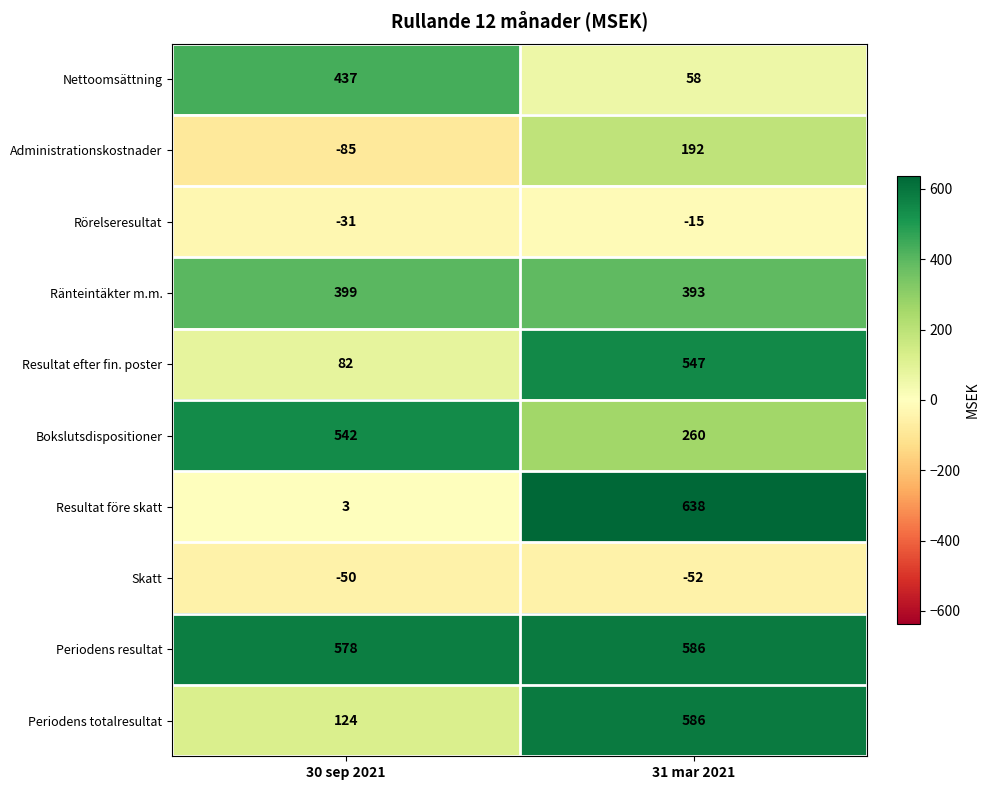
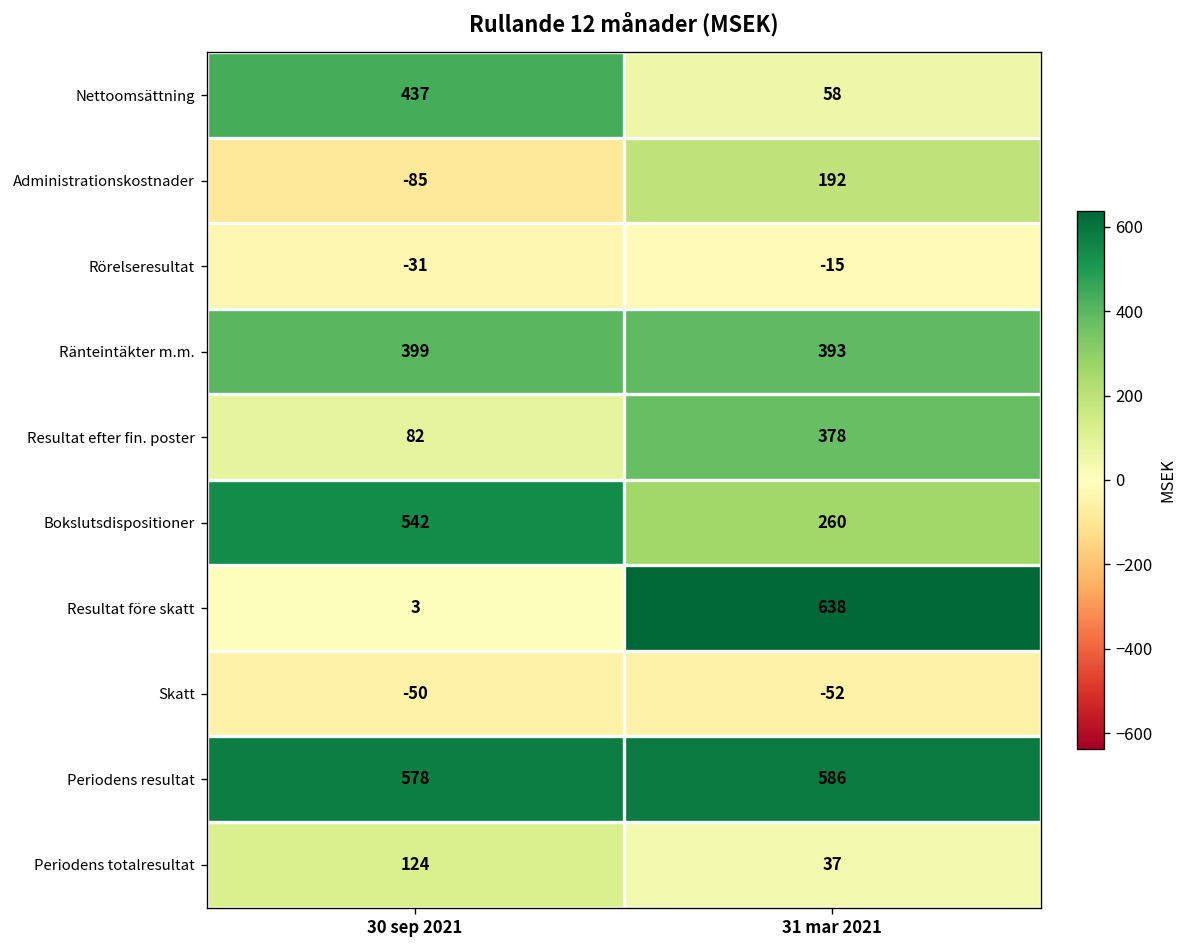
  {
    "Nettoomsättning": {
      "30 sep 2021": 437,
      "31 mar 2021": 58
    },
    "Administrationskostnader": {
      "30 sep 2021": -85,
      "31 mar 2021": 192
    },
    "Rörelseresultat": {
      "30 sep 2021": -31,
      "31 mar 2021": -15
    },
    "Ränteintäkter m.m.": {
      "30 sep 2021": 399,
      "31 mar 2021": 393
    },
    "Resultat efter fin. poster": {
      "30 sep 2021": 82,
-     "31 mar 2021": 547
+     "31 mar 2021": 378
    },
    "Bokslutsdispositioner": {
      "30 sep 2021": 542,
      "31 mar 2021": 260
    },
    "Resultat före skatt": {
      "30 sep 2021": 3,
      "31 mar 2021": 638
    },
    "Skatt": {
      "30 sep 2021": -50,
      "31 mar 2021": -52
    },
    "Periodens resultat": {
      "30 sep 2021": 578,
      "31 mar 2021": 586
    },
    "Periodens totalresultat": {
      "30 sep 2021": 124,
-     "31 mar 2021": 586
+     "31 mar 2021": 37
    }
  }
